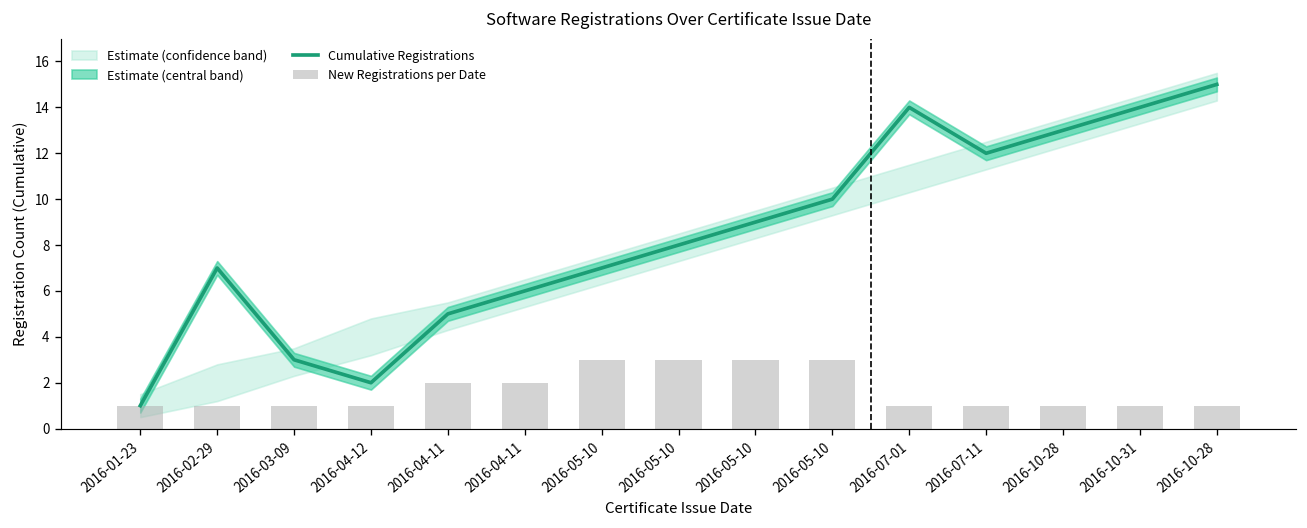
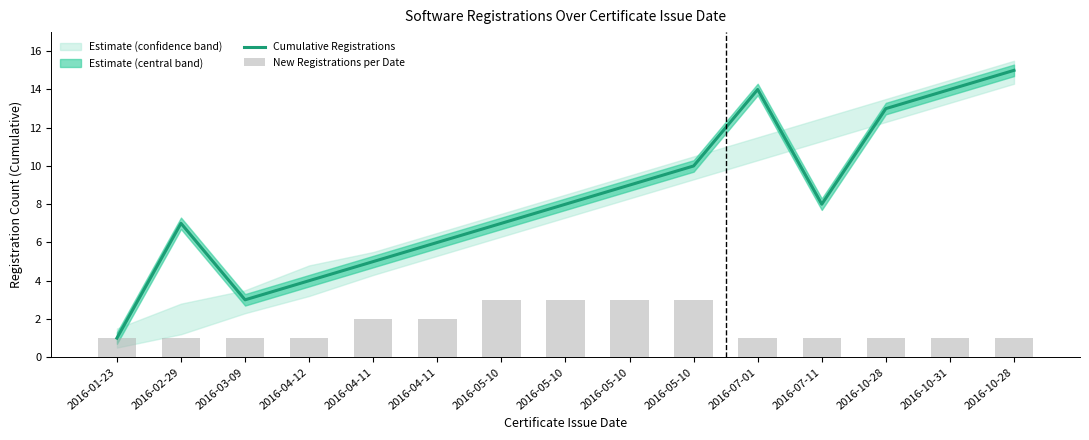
  {
    "Cumulative Registrations": {
      "2016-01-23": 1,
      "2016-02-29": 7,
      "2016-03-09": 3,
-     "2016-04-12": 2,
+     "2016-04-12": 4,
      "2016-07-01": 14,
-     "2016-07-11": 12,
+     "2016-07-11": 8,
      "2016-10-31": 14
    },
    "New Registrations per Date": {
      "2016-01-23": 1,
      "2016-02-29": 1,
      "2016-03-09": 1,
      "2016-04-12": 1,
      "2016-07-01": 1,
      "2016-07-11": 1,
      "2016-10-31": 1
    }
  }
